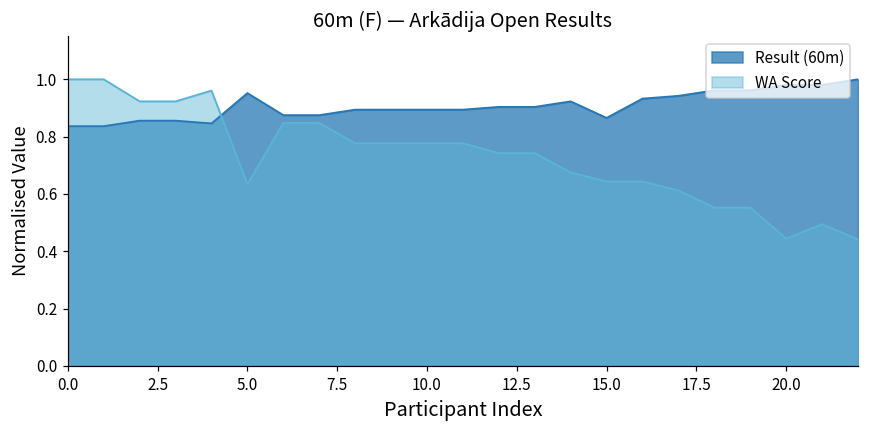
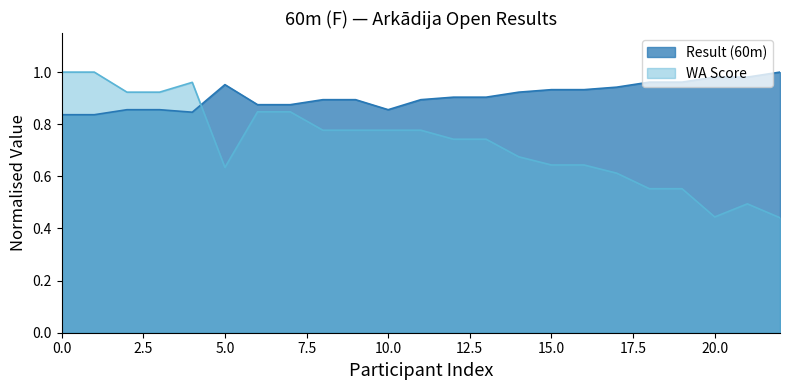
  {
    "Result (60m)": {
      "0.0": 0.84,
      "5.0": 0.95,
-     "10.0": 0.89,
-     "15.0": 0.87
+     "10.0": 0.86,
+     "15.0": 0.93
    },
    "WA Score": {
      "0.0": 1.00,
      "5.0": 0.63,
      "10.0": 0.78,
      "15.0": 0.64,
      "20.0": 0.44
    }
  }
